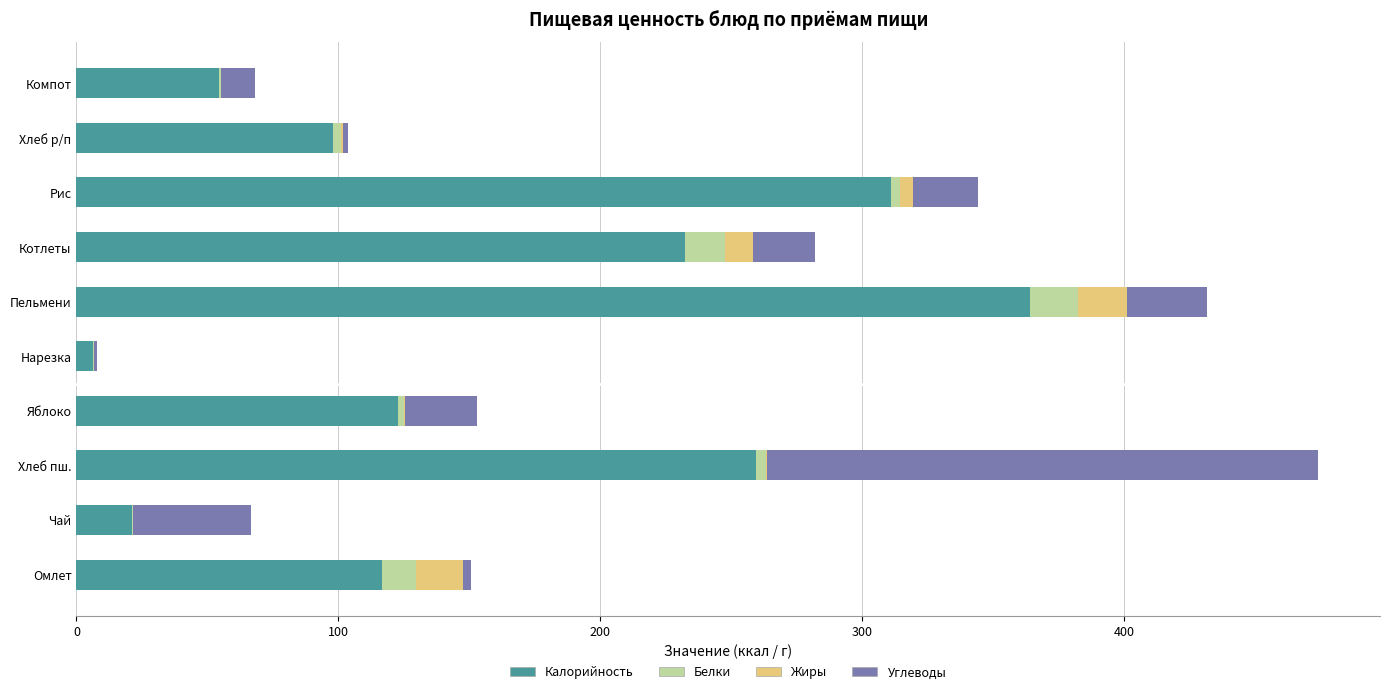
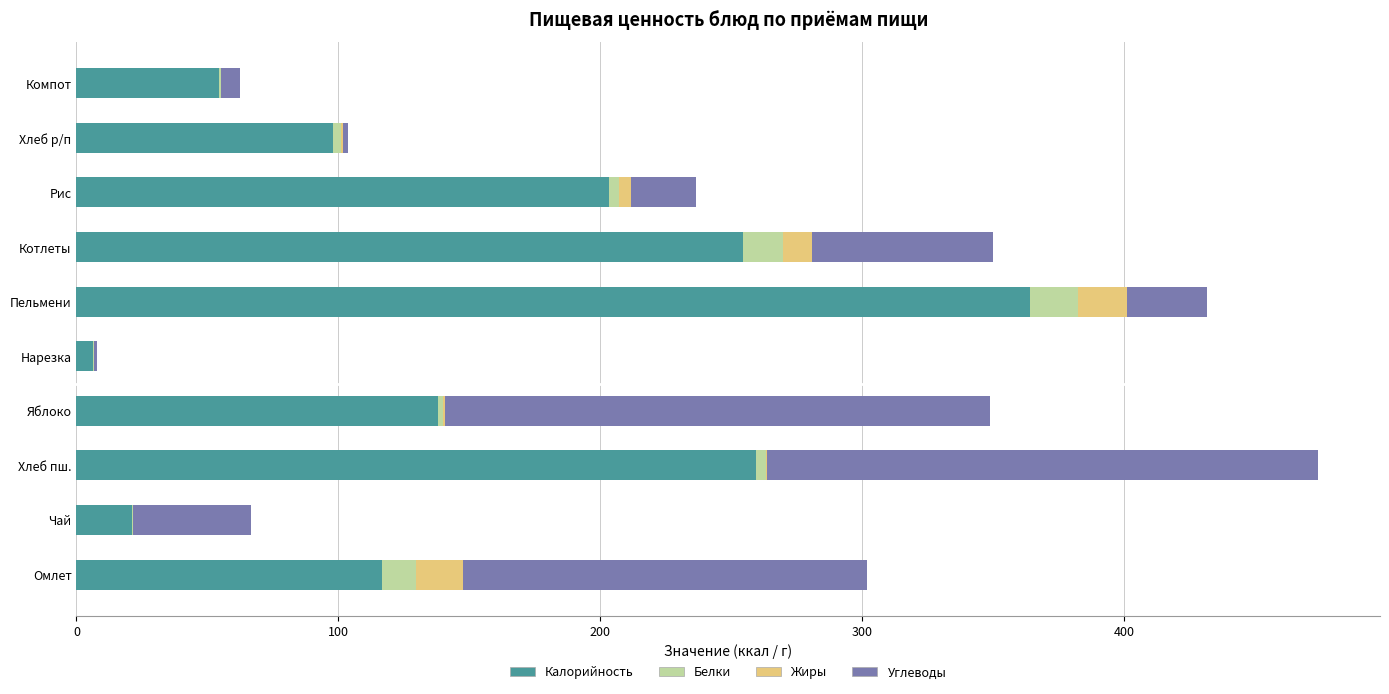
  {
    "Калорийность": {
      "Компот": 55,
      "Хлеб р/п": 98,
-     "Рис": 311,
-     "Котлеты": 232,
+     "Рис": 204,
+     "Котлеты": 255,
      "Пельмени": 364,
      "Нарезка": 6,
-     "Яблоко": 123,
+     "Яблоко": 138,
      "Хлеб пш.": 260,
      "Чай": 21,
      "Омлет": 117
    },
    "Углеводы": {
-     "Компот": 13,
+     "Компот": 7,
      "Хлеб р/п": 2,
      "Рис": 25,
-     "Котлеты": 24,
+     "Котлеты": 69,
      "Пельмени": 31,
      "Нарезка": 1,
-     "Яблоко": 27,
+     "Яблоко": 208,
      "Хлеб пш.": 210,
      "Чай": 45,
-     "Омлет": 3
+     "Омлет": 154
    }
  }
